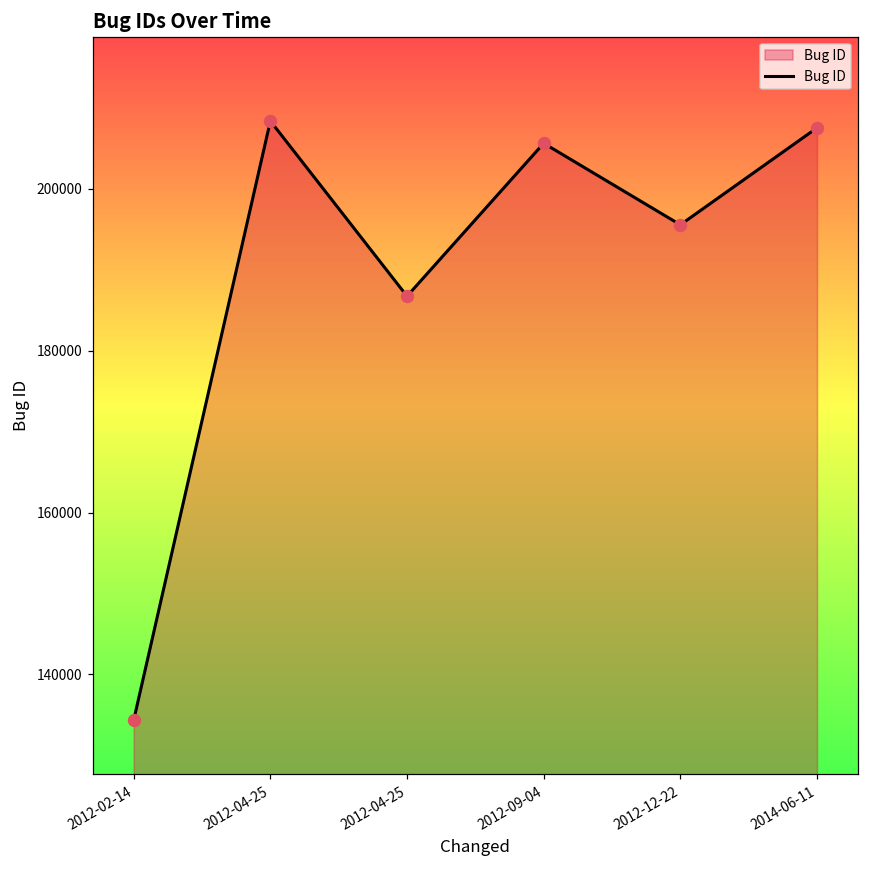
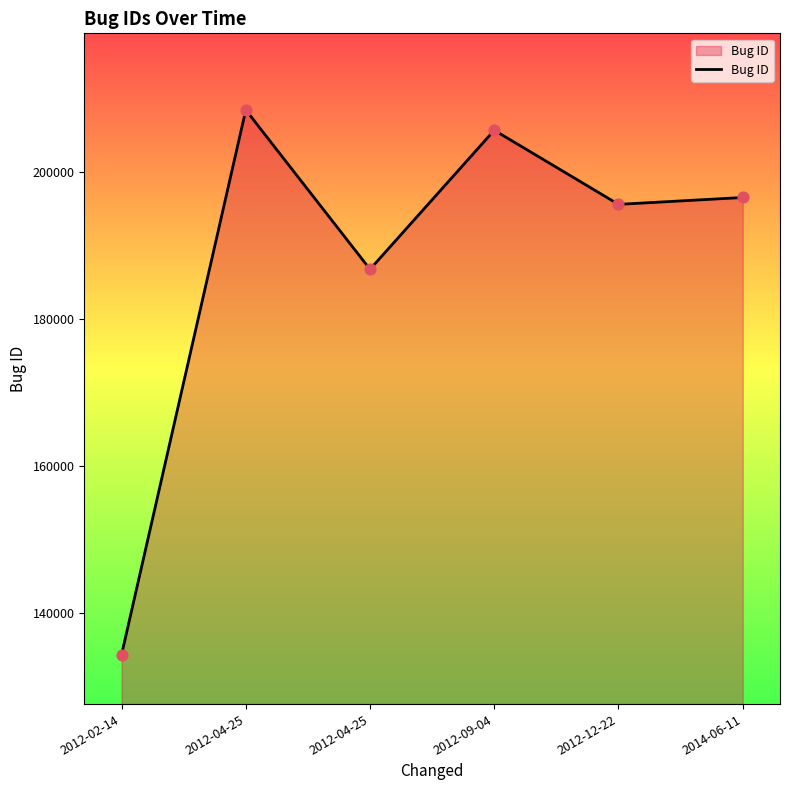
  {
    "2012-02-14": 134000,
    "2012-09-04": 206000,
    "2012-12-22": 196000,
-   "2014-06-11": 208000
+   "2014-06-11": 196000
  }
